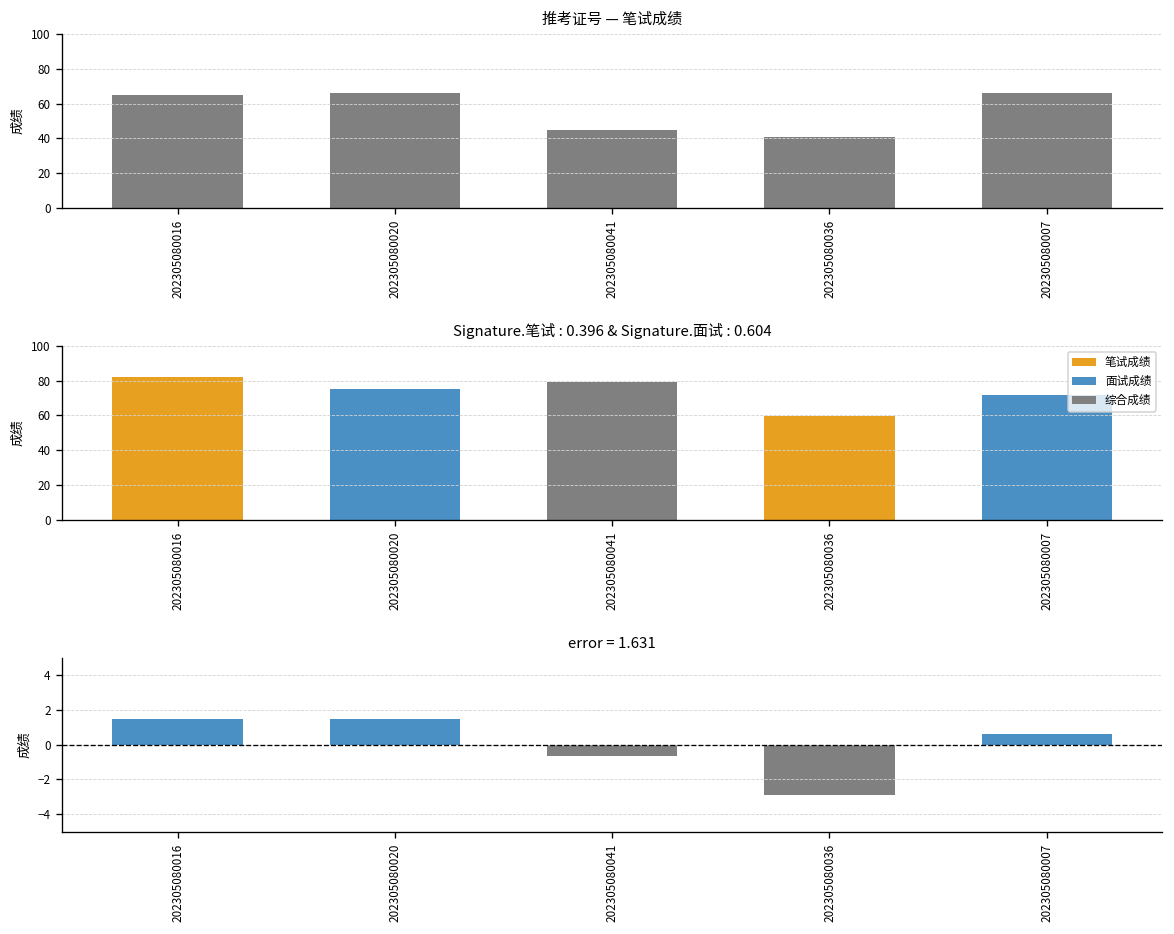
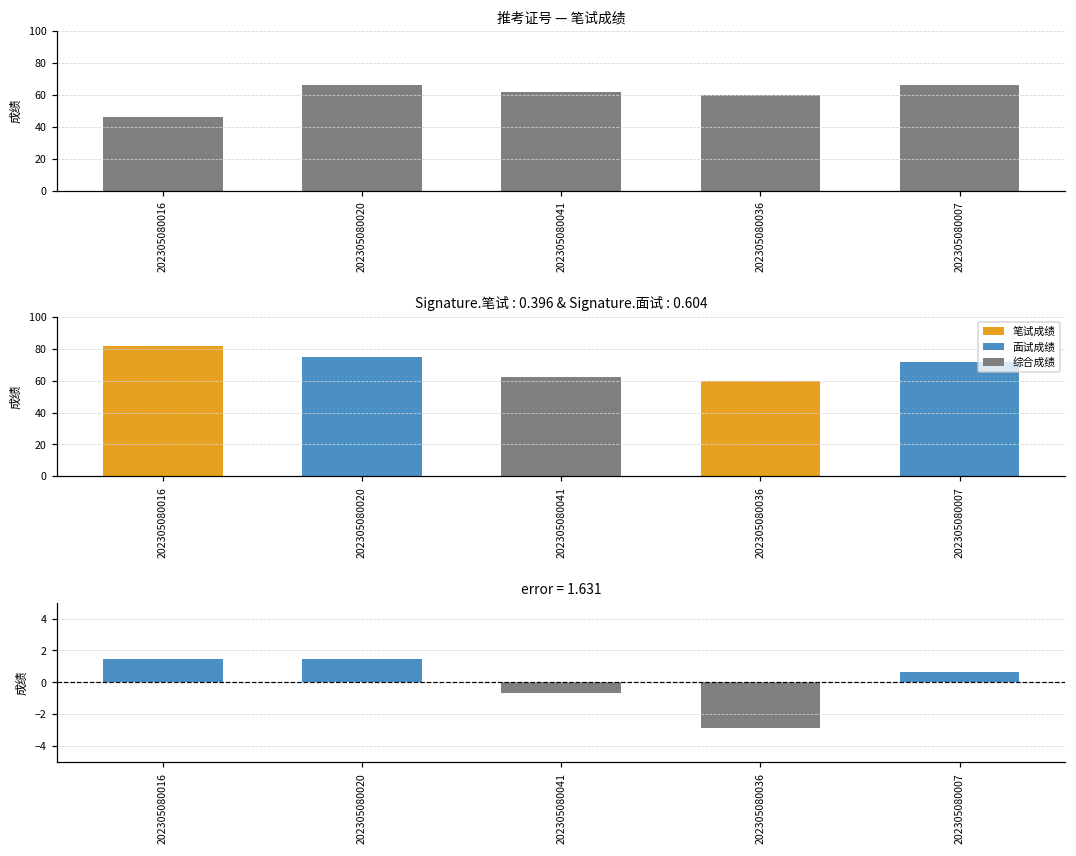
  {
    "推考证号 — 笔试成绩": {
-     "202305080016": 65,
+     "202305080016": 46,
      "202305080020": 66,
-     "202305080041": 45,
-     "202305080036": 41,
+     "202305080041": 62,
+     "202305080036": 60,
      "202305080007": 66
    },
    "Signature.笔试 : 0.396 & Signature.面试 : 0.604": {
      "202305080016": 82,
      "202305080020": 75,
-     "202305080041": 79,
+     "202305080041": 63,
      "202305080036": 60,
      "202305080007": 71
    },
    "error = 1.631": {
      "202305080016": 1.4,
      "202305080020": 1.4,
      "202305080041": -0.6,
      "202305080036": -2.9,
      "202305080007": 0.6
    }
  }
